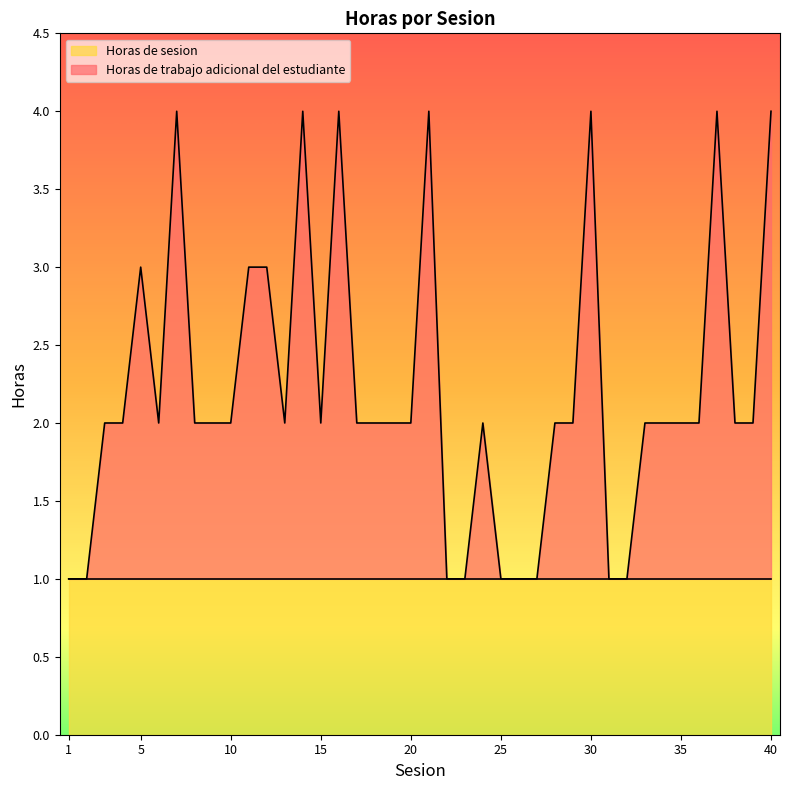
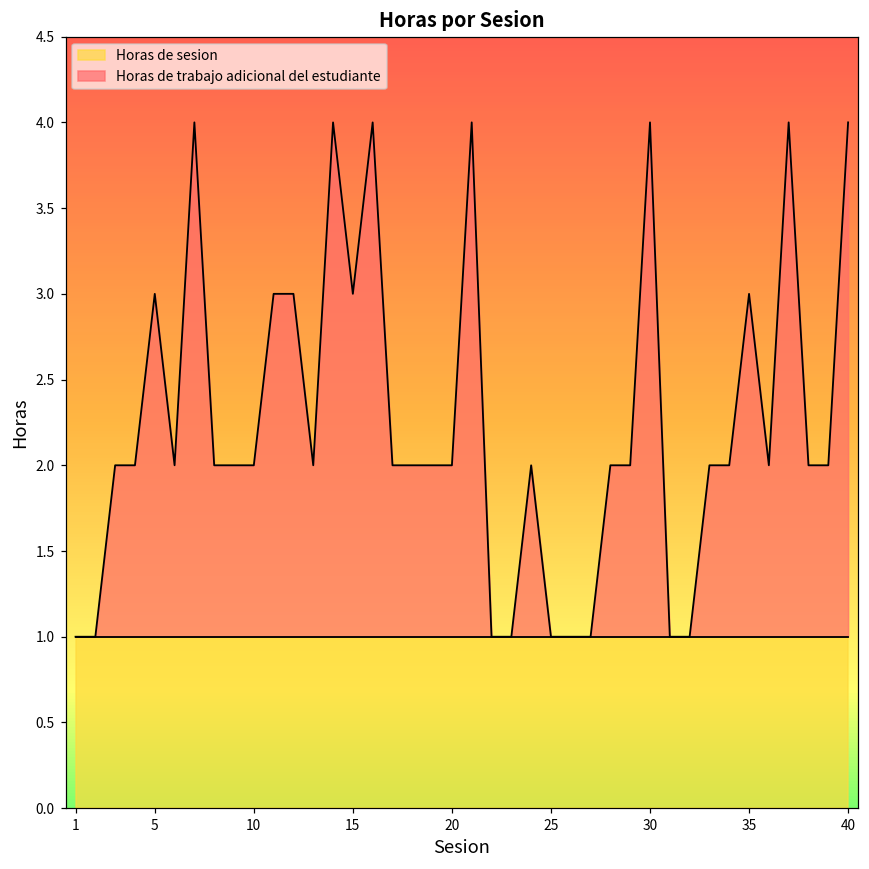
  {
    "Horas de sesion": {
      "5": 1.00,
      "10": 1.00,
      "15": 1.00,
      "20": 1.00,
      "30": 1.00,
      "35": 1.00,
      "40": 1.00
    },
    "Horas de trabajo adicional del estudiante": {
      "5": 3.00,
      "10": 2.00,
-     "15": 2.00,
+     "15": 3.00,
      "20": 2.00,
      "30": 4.00,
-     "35": 2.00,
+     "35": 3.00,
      "40": 4.00
    }
  }
